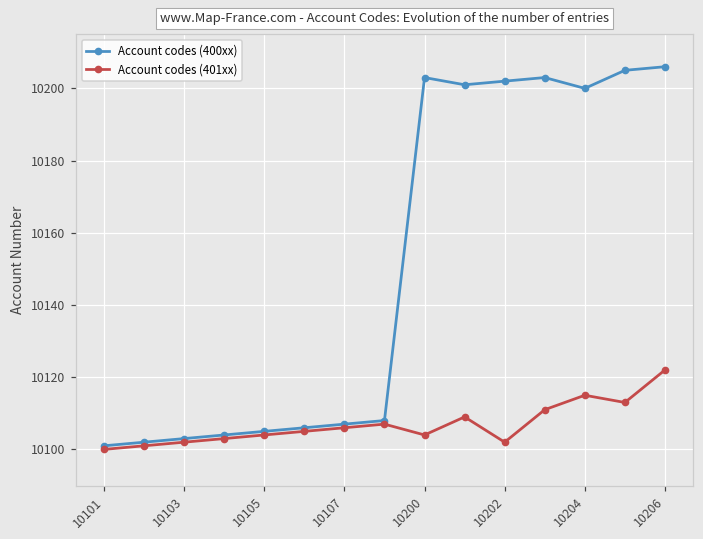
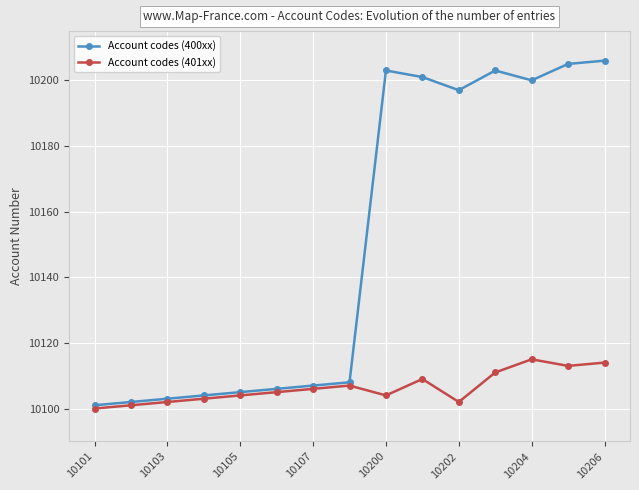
  {
    "Account codes (400xx)": {
      "10101": 10101,
      "10103": 10103,
      "10105": 10105,
      "10107": 10107,
      "10200": 10203,
-     "10202": 10202,
+     "10202": 10197,
      "10204": 10200,
      "10206": 10206
    },
    "Account codes (401xx)": {
      "10101": 10100,
      "10103": 10102,
      "10105": 10104,
      "10107": 10106,
      "10200": 10104,
      "10202": 10102,
      "10204": 10115,
-     "10206": 10122
+     "10206": 10114
    }
  }
